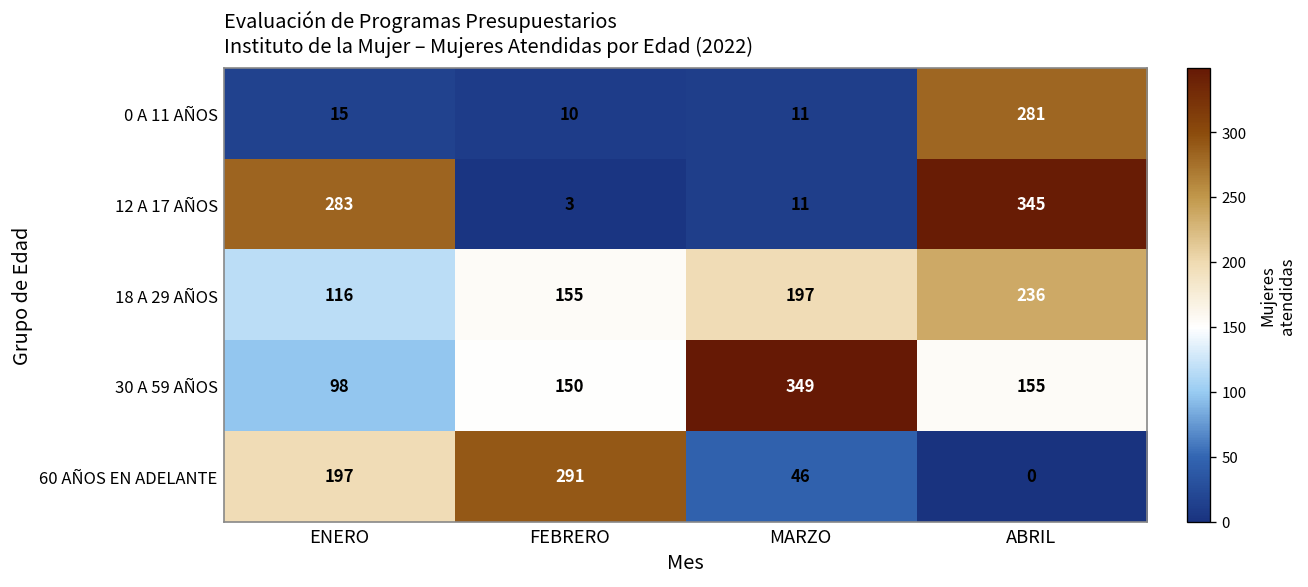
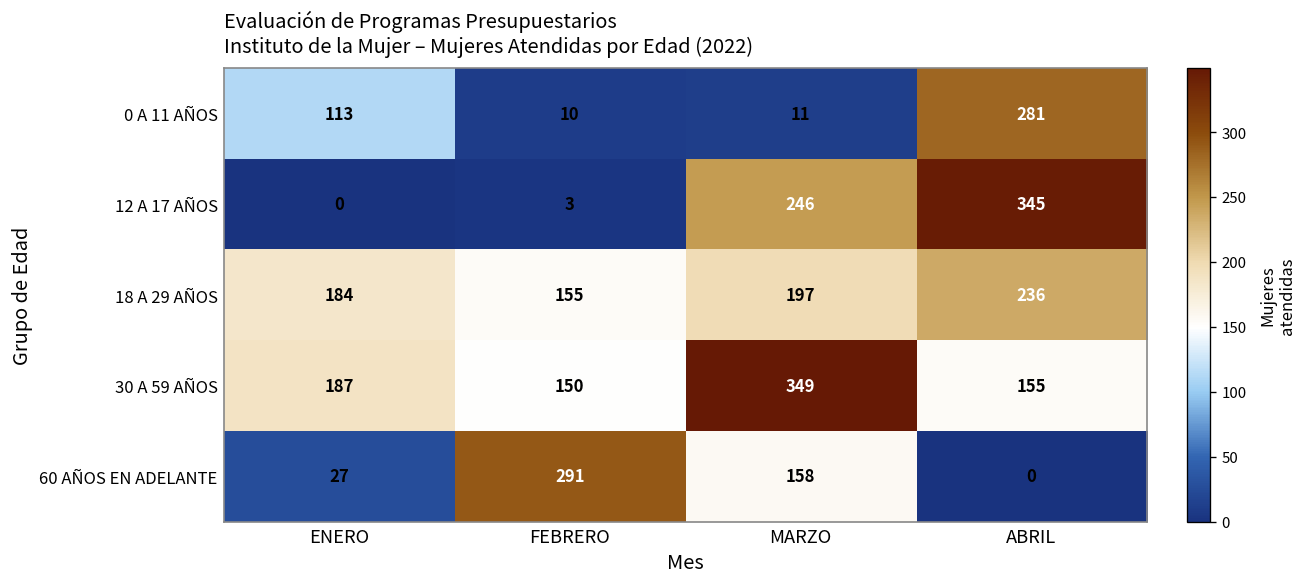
  {
    "0 A 11 AÑOS": {
-     "ENERO": 15,
+     "ENERO": 113,
      "FEBRERO": 10,
      "MARZO": 11,
      "ABRIL": 281
    },
    "12 A 17 AÑOS": {
-     "ENERO": 283,
+     "ENERO": 0,
      "FEBRERO": 3,
-     "MARZO": 11,
+     "MARZO": 246,
      "ABRIL": 345
    },
    "18 A 29 AÑOS": {
-     "ENERO": 116,
+     "ENERO": 184,
      "FEBRERO": 155,
      "MARZO": 197,
      "ABRIL": 236
    },
    "30 A 59 AÑOS": {
-     "ENERO": 98,
+     "ENERO": 187,
      "FEBRERO": 150,
      "MARZO": 349,
      "ABRIL": 155
    },
    "60 AÑOS EN ADELANTE": {
-     "ENERO": 197,
+     "ENERO": 27,
      "FEBRERO": 291,
-     "MARZO": 46,
+     "MARZO": 158,
      "ABRIL": 0
    }
  }
